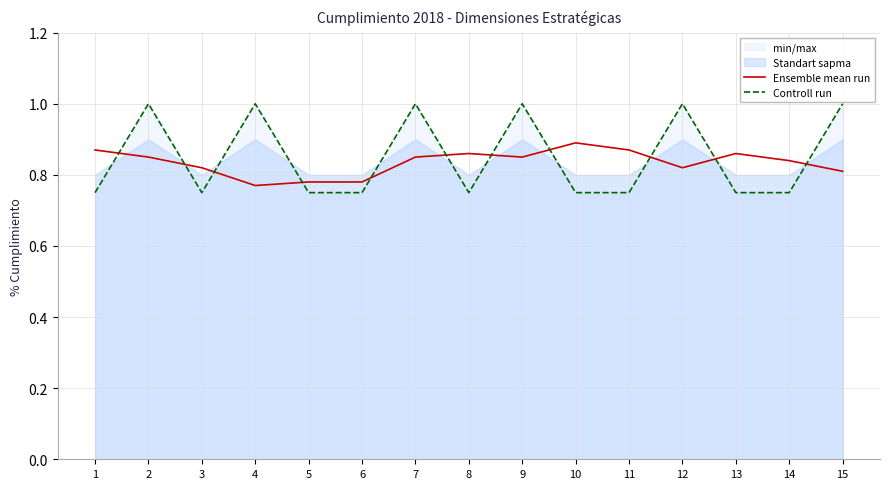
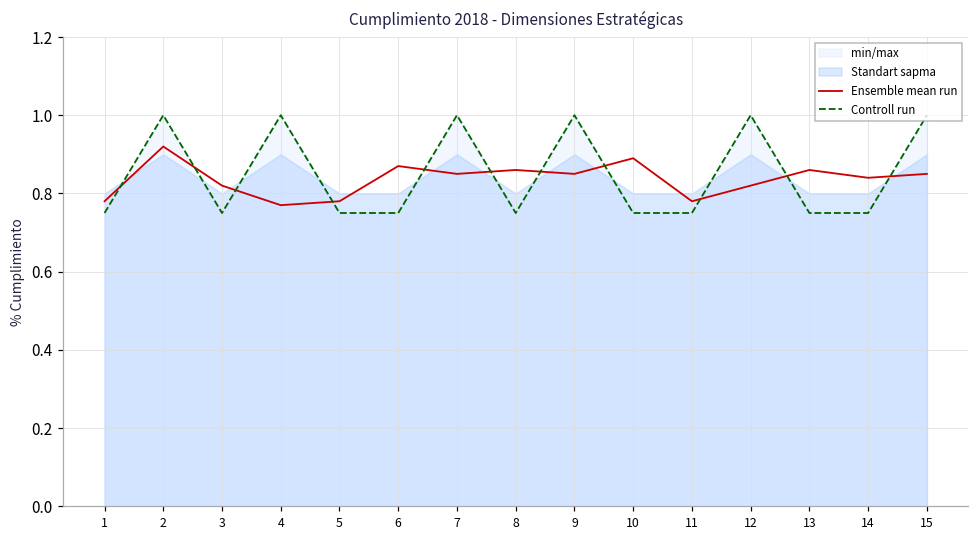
  {
    "Ensemble mean run": {
-     "1": 0.87,
-     "2": 0.85,
+     "1": 0.78,
+     "2": 0.92,
      "3": 0.82,
      "4": 0.77,
      "5": 0.78,
-     "6": 0.78,
+     "6": 0.87,
      "7": 0.85,
      "8": 0.86,
      "9": 0.85,
      "10": 0.89,
-     "11": 0.87,
+     "11": 0.78,
      "12": 0.82,
      "13": 0.86,
      "14": 0.84,
-     "15": 0.81
+     "15": 0.85
    }
  }
